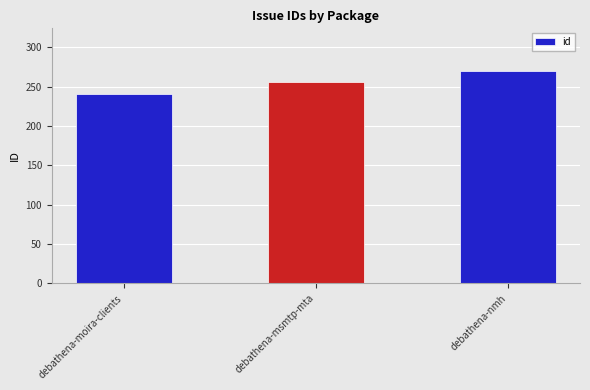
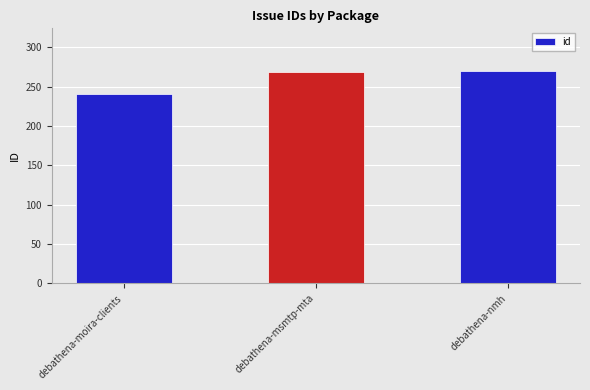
  {
    "debathena-moira-clients": 240,
-   "debathena-msmtp-mta": 260,
+   "debathena-msmtp-mta": 270,
    "debathena-nmh": 270
  }
